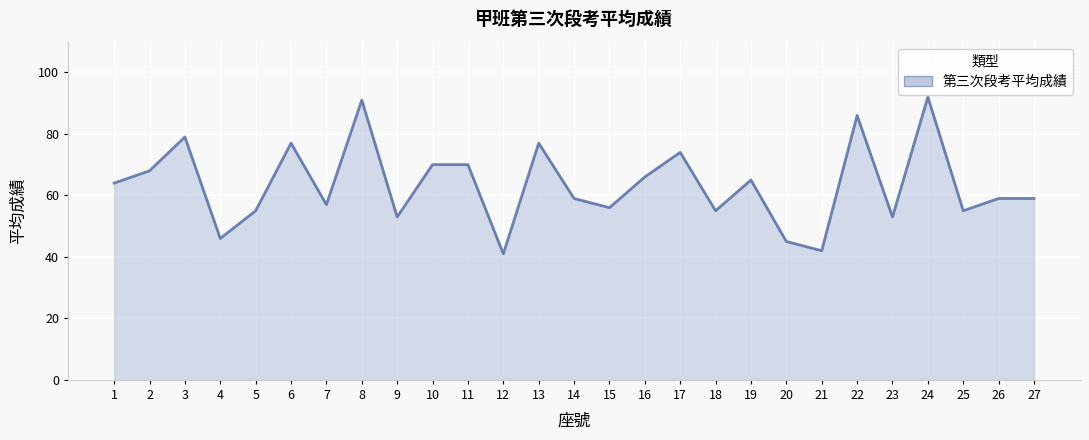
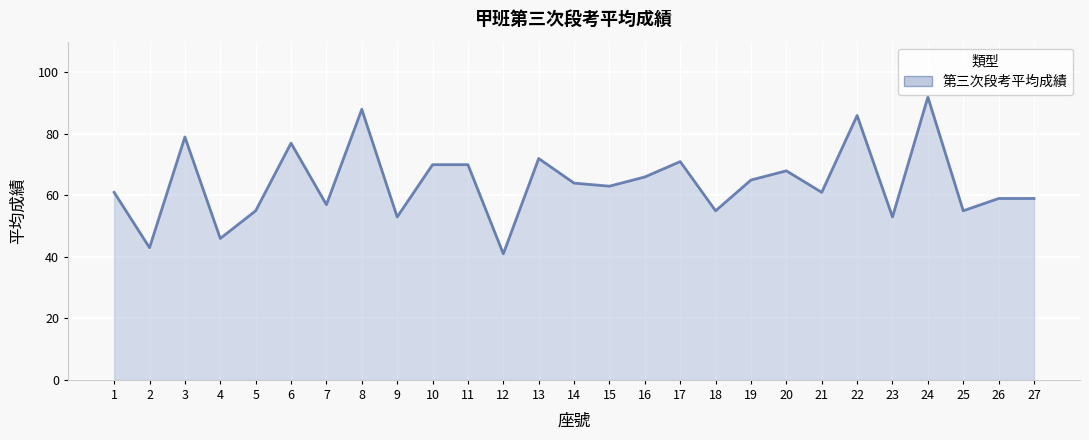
  {
-   "1": 64,
-   "2": 68,
+   "1": 61,
+   "2": 43,
    "3": 79,
    "4": 46,
    "5": 55,
    "6": 77,
    "7": 57,
-   "8": 91,
+   "8": 88,
    "9": 53,
    "10": 70,
    "11": 70,
    "12": 41,
-   "13": 77,
-   "14": 59,
-   "15": 56,
+   "13": 72,
+   "14": 64,
+   "15": 63,
    "16": 66,
-   "17": 74,
+   "17": 71,
    "18": 55,
    "19": 65,
-   "20": 45,
-   "21": 42,
+   "20": 68,
+   "21": 61,
    "22": 86,
    "23": 53,
    "24": 92,
    "25": 55,
    "26": 59,
    "27": 59
  }
